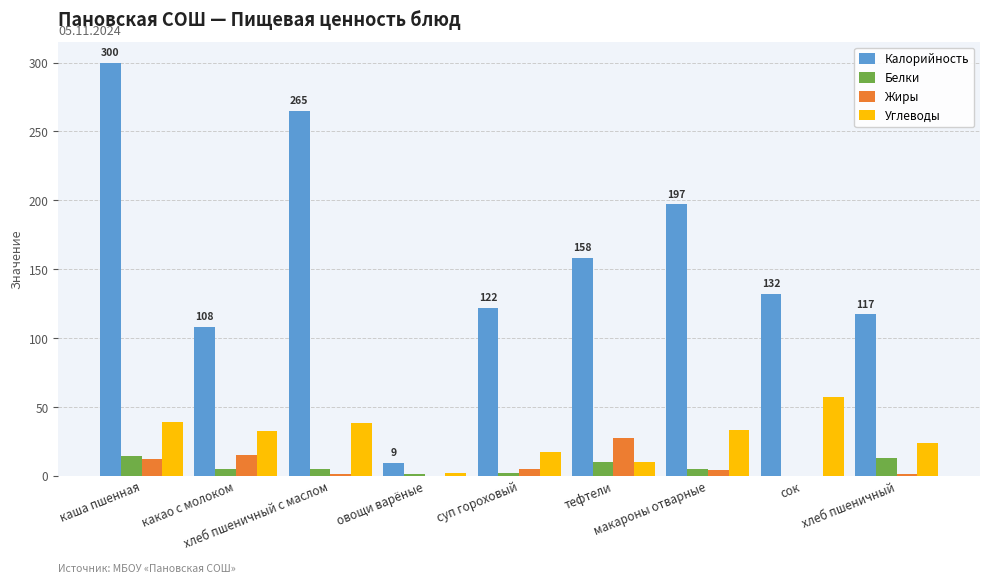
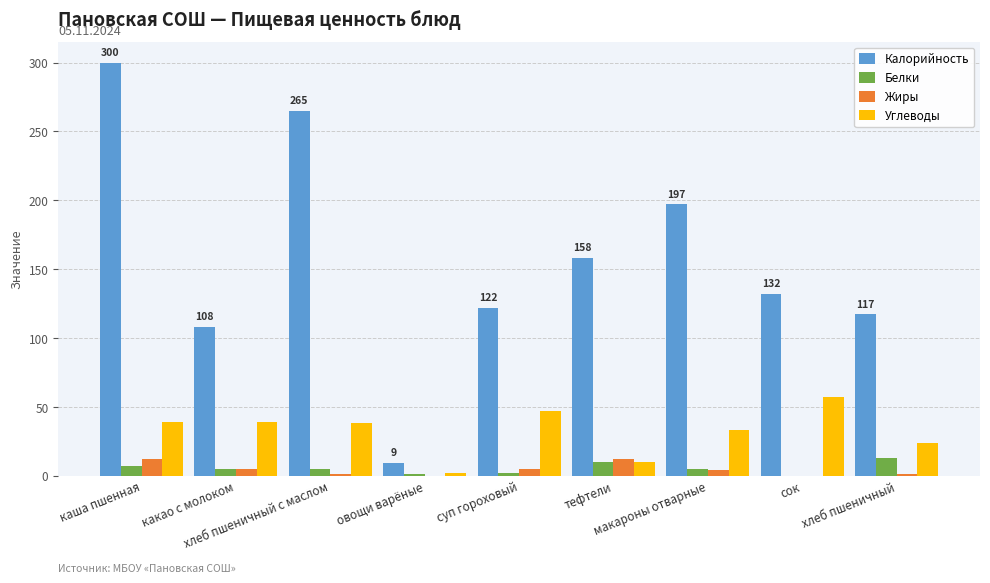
  {
    "Калорийность": {
      "каша пшенная": 300,
      "какао с молоком": 108,
      "хлеб пшеничный с маслом": 265,
      "овощи варёные": 9,
      "суп гороховый": 122,
      "тефтели": 158,
      "макароны отварные": 197,
      "сок": 132,
      "хлеб пшеничный": 117
    },
    "Белки": {
-     "каша пшенная": 14,
+     "каша пшенная": 7,
      "какао с молоком": 5,
      "хлеб пшеничный с маслом": 5,
      "суп гороховый": 2,
      "тефтели": 10,
      "макароны отварные": 5,
      "сок": 0,
      "хлеб пшеничный": 13
    },
    "Жиры": {
      "каша пшенная": 12,
-     "какао с молоком": 15,
+     "какао с молоком": 5,
      "овощи варёные": 0,
      "суп гороховый": 5,
-     "тефтели": 27,
+     "тефтели": 12,
      "макароны отварные": 4,
      "сок": 0
    },
    "Углеводы": {
      "каша пшенная": 39,
-     "какао с молоком": 33,
+     "какао с молоком": 39,
      "хлеб пшеничный с маслом": 38,
      "овощи варёные": 2,
-     "суп гороховый": 17,
+     "суп гороховый": 47,
      "тефтели": 10,
      "макароны отварные": 33,
      "сок": 57,
      "хлеб пшеничный": 24
    }
  }
